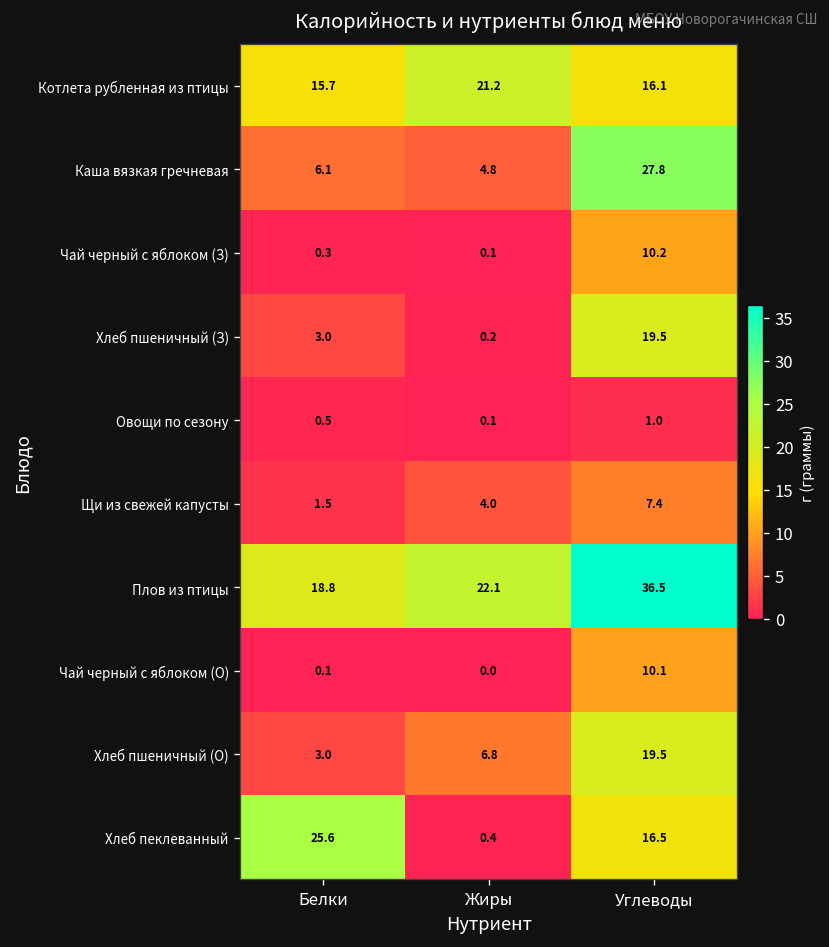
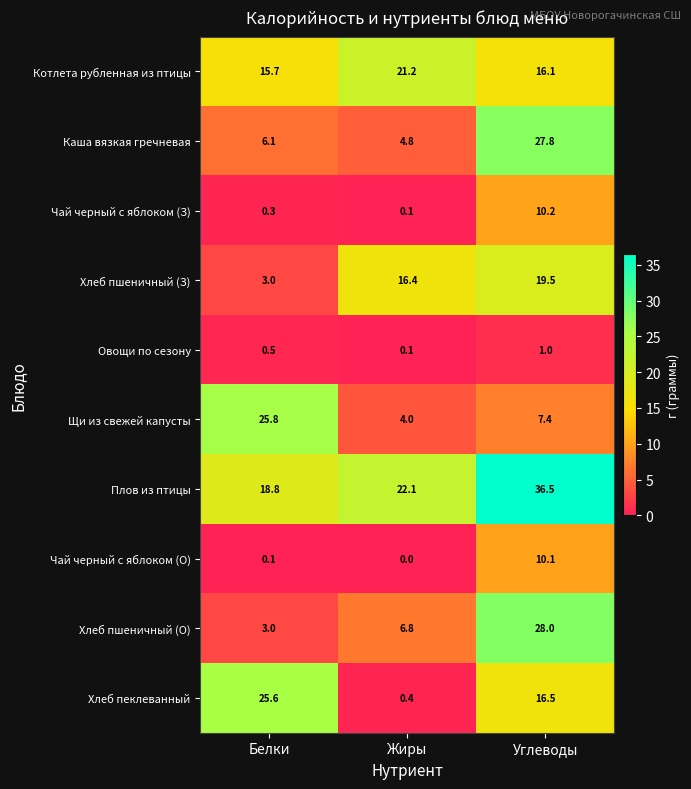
  {
    "Котлета рубленная из птицы": {
      "Белки": 15.7,
      "Жиры": 21.2,
      "Углеводы": 16.1
    },
    "Каша вязкая гречневая": {
      "Белки": 6.1,
      "Жиры": 4.8,
      "Углеводы": 27.8
    },
    "Чай черный с яблоком (З)": {
      "Белки": 0.3,
      "Жиры": 0.1,
      "Углеводы": 10.2
    },
    "Хлеб пшеничный (З)": {
      "Белки": 3.0,
-     "Жиры": 0.2,
+     "Жиры": 16.4,
      "Углеводы": 19.5
    },
    "Овощи по сезону": {
      "Белки": 0.5,
      "Жиры": 0.1,
      "Углеводы": 1.0
    },
    "Щи из свежей капусты": {
-     "Белки": 1.5,
+     "Белки": 25.8,
      "Жиры": 4.0,
      "Углеводы": 7.4
    },
    "Плов из птицы": {
      "Белки": 18.8,
      "Жиры": 22.1,
      "Углеводы": 36.5
    },
    "Чай черный с яблоком (О)": {
      "Белки": 0.1,
      "Жиры": 0.0,
      "Углеводы": 10.1
    },
    "Хлеб пшеничный (О)": {
      "Белки": 3.0,
      "Жиры": 6.8,
-     "Углеводы": 19.5
+     "Углеводы": 28.0
    },
    "Хлеб пеклеванный": {
      "Белки": 25.6,
      "Жиры": 0.4,
      "Углеводы": 16.5
    }
  }
